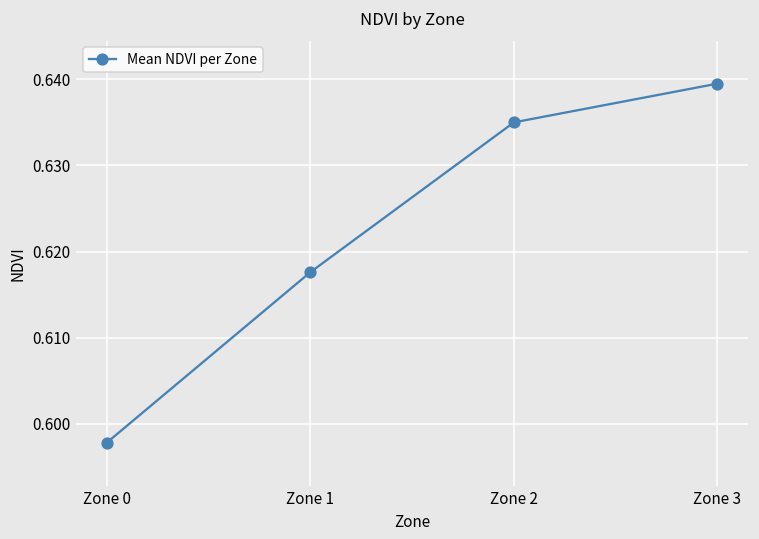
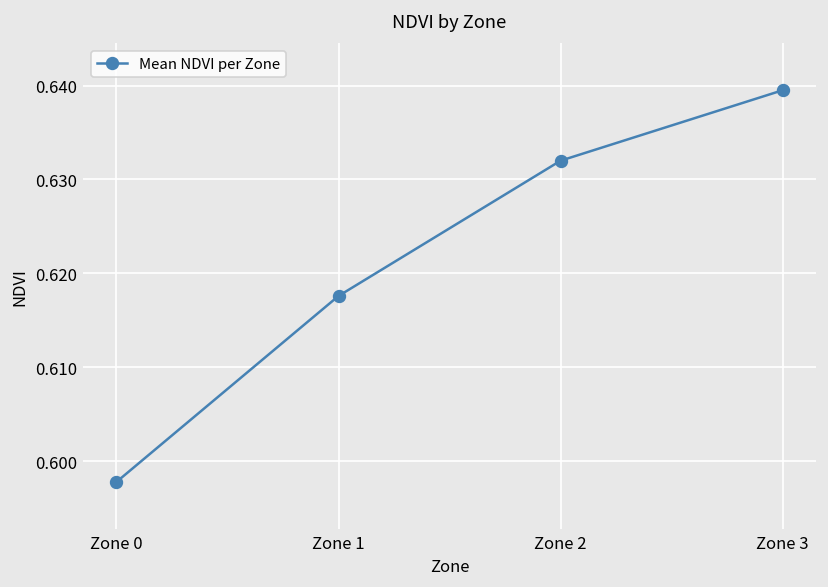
  {
    "Zone 0": 0.598,
    "Zone 1": 0.618,
-   "Zone 2": 0.635,
+   "Zone 2": 0.632,
    "Zone 3": 0.640
  }
